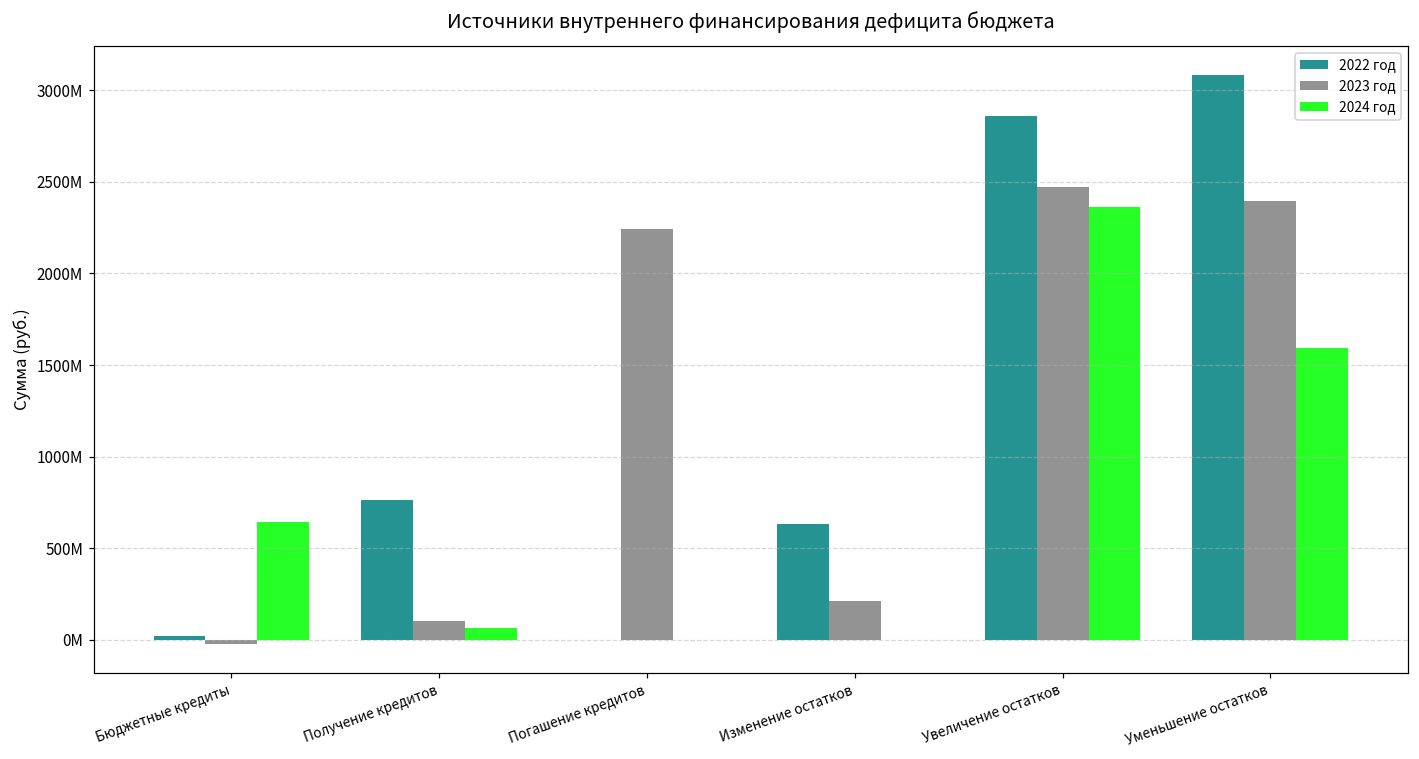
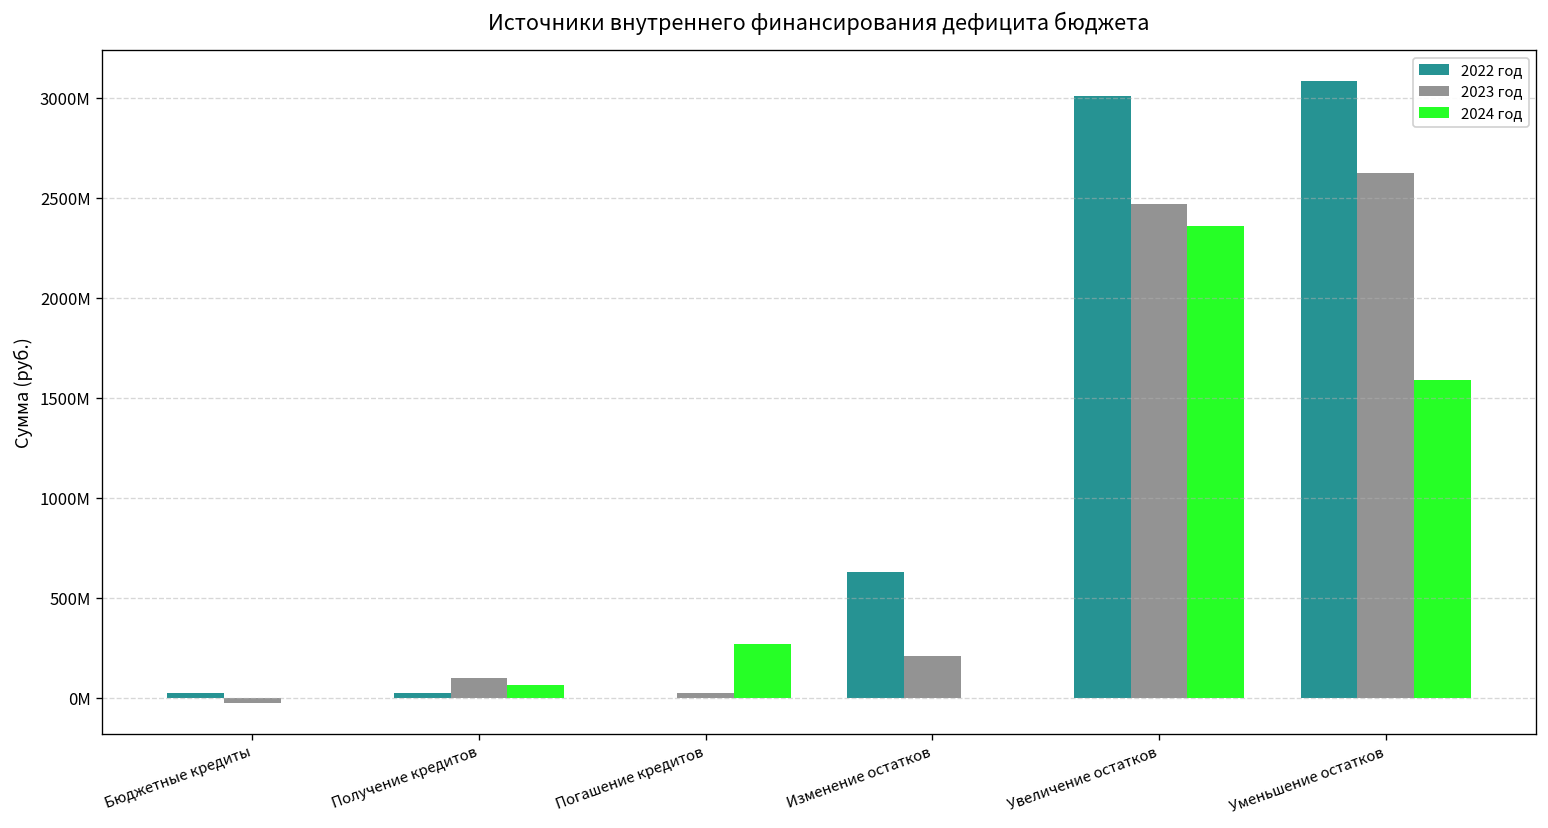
  {
    "2022 год": {
      "Бюджетные кредиты": "20М",
-     "Получение кредитов": "760М",
+     "Получение кредитов": "20М",
      "Погашение кредитов": "0М",
      "Изменение остатков": "630М",
-     "Увеличение остатков": "2860М",
+     "Увеличение остатков": "3010М",
      "Уменьшение остатков": "3080М"
    },
    "2023 год": {
      "Бюджетные кредиты": "-20М",
      "Получение кредитов": "100М",
-     "Погашение кредитов": "2240М",
+     "Погашение кредитов": "20М",
      "Изменение остатков": "210М",
      "Увеличение остатков": "2470М",
-     "Уменьшение остатков": "2400М"
+     "Уменьшение остатков": "2630М"
    },
    "2024 год": {
-     "Бюджетные кредиты": "650М",
+     "Бюджетные кредиты": "0М",
      "Получение кредитов": "60М",
-     "Погашение кредитов": "0М",
+     "Погашение кредитов": "270М",
      "Изменение остатков": "0М",
      "Увеличение остатков": "2360М",
      "Уменьшение остатков": "1590М"
    }
  }
